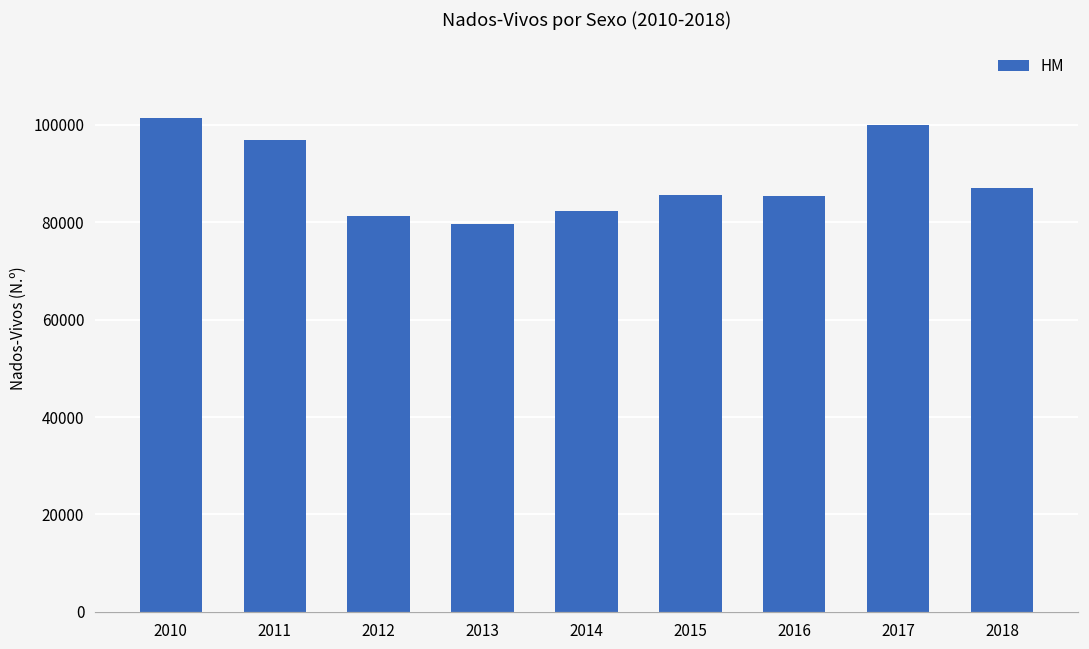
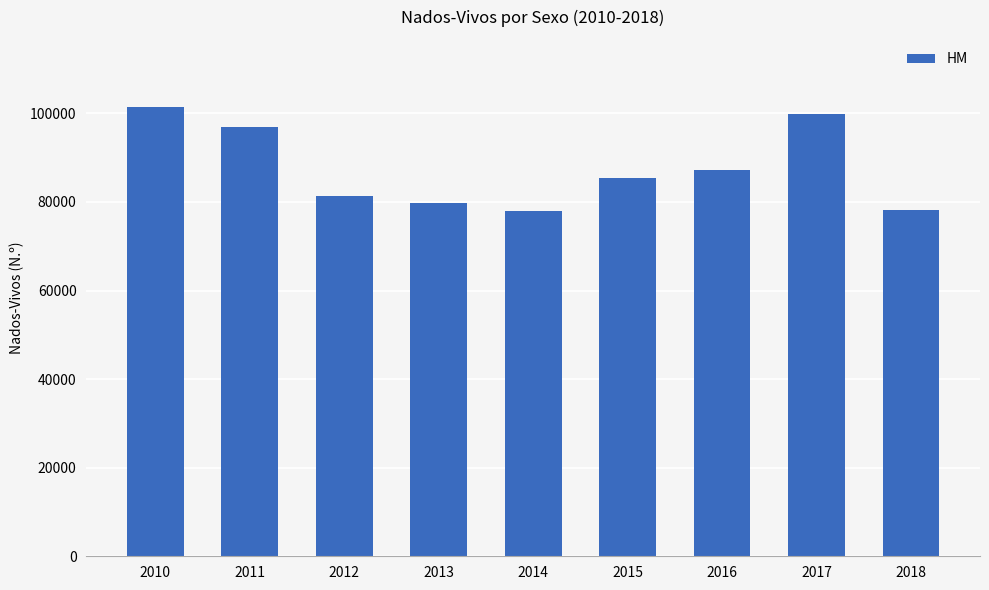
  {
    "2010": 101000,
    "2011": 97000,
    "2012": 81000,
    "2013": 80000,
-   "2014": 82000,
+   "2014": 78000,
    "2015": 86000,
-   "2016": 85000,
+   "2016": 87000,
    "2017": 100000,
-   "2018": 87000
+   "2018": 78000
  }
